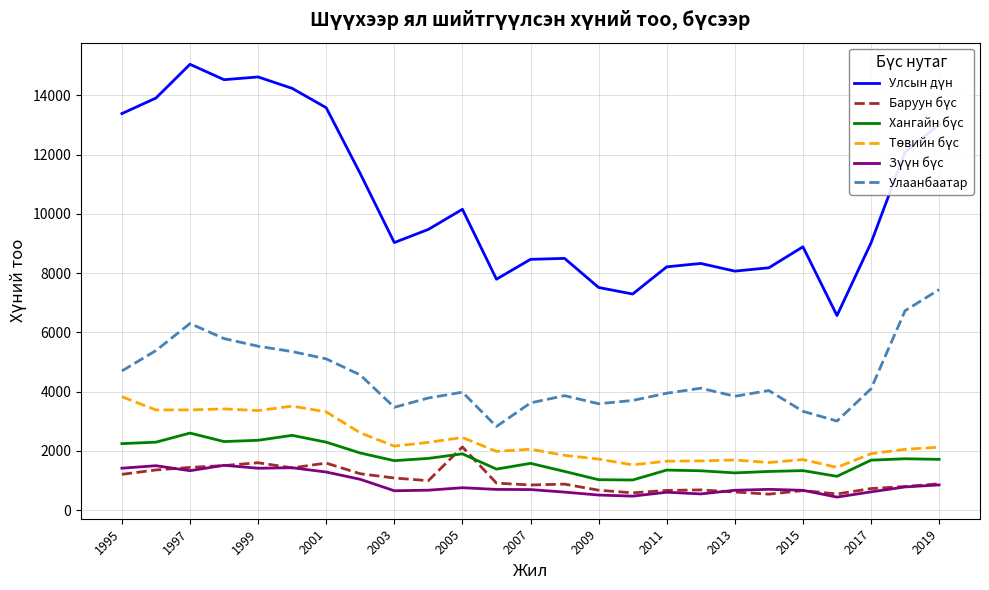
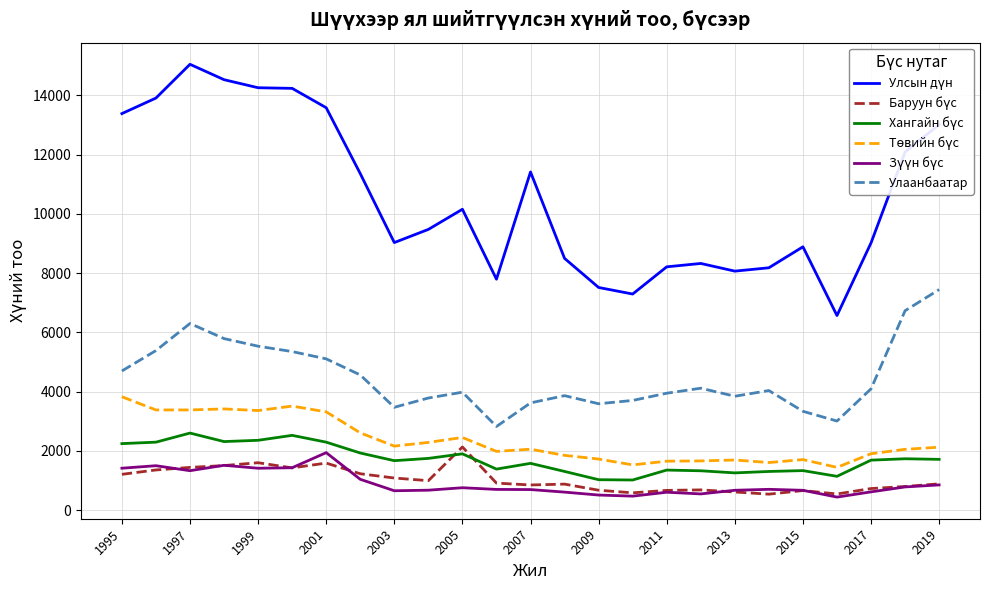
  {
    "Улсын дүн": {
      "1995": 13400,
      "1997": 15000,
-     "1999": 14600,
+     "1999": 14300,
      "2001": 13600,
      "2003": 9000,
      "2005": 10200,
-     "2007": 8500,
+     "2007": 11400,
      "2009": 7500,
      "2011": 8200,
      "2013": 8100,
      "2015": 8900,
      "2017": 9000
    },
    "Баруун бүс": {
      "1995": 1200,
      "1997": 1400,
      "1999": 1600,
      "2001": 1600,
      "2003": 1100,
      "2005": 2100,
      "2007": 800,
      "2009": 700,
      "2017": 700
    },
    "Хангайн бүс": {
      "1995": 2200,
      "1997": 2600,
      "1999": 2400,
      "2001": 2300,
      "2003": 1700,
      "2005": 1900,
      "2007": 1600,
      "2009": 1000,
      "2011": 1400,
      "2013": 1300,
      "2015": 1300,
      "2017": 1700,
      "2019": 1700
    },
    "Төвийн бүс": {
      "1995": 3800,
      "1997": 3400,
      "1999": 3400,
      "2001": 3300,
      "2003": 2200,
      "2005": 2500,
      "2007": 2100,
      "2009": 1700,
      "2011": 1700,
      "2013": 1700,
      "2015": 1700,
      "2017": 1900,
      "2019": 2100
    },
    "Зүүн бүс": {
      "1995": 1400,
      "1997": 1300,
      "1999": 1400,
-     "2001": 1300,
+     "2001": 1900,
      "2003": 700,
      "2005": 800,
      "2007": 700,
      "2009": 500,
      "2017": 600
    },
    "Улаанбаатар": {
      "1995": 4700,
      "1997": 6300,
      "1999": 5500,
      "2001": 5100,
      "2003": 3500,
      "2005": 4000,
      "2007": 3600,
      "2009": 3600,
      "2011": 3900,
      "2013": 3800,
      "2015": 3300,
      "2017": 4100,
      "2019": 7400
    }
  }
